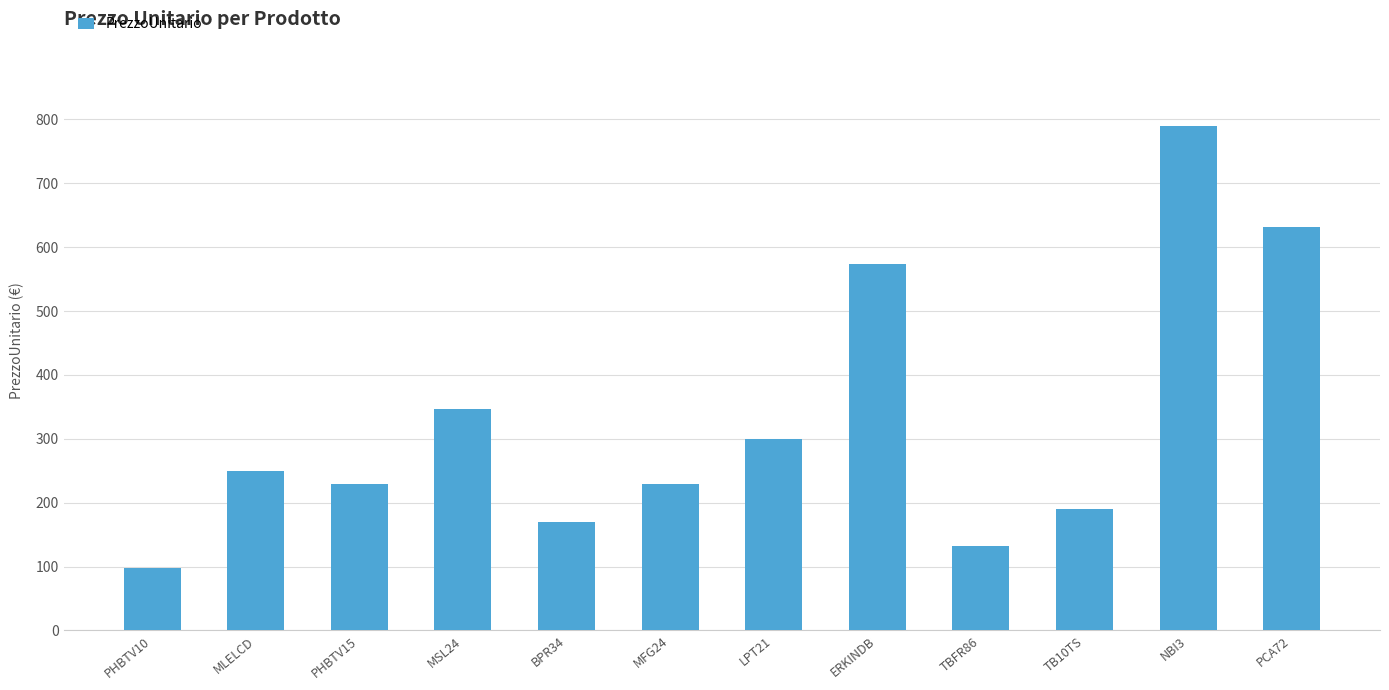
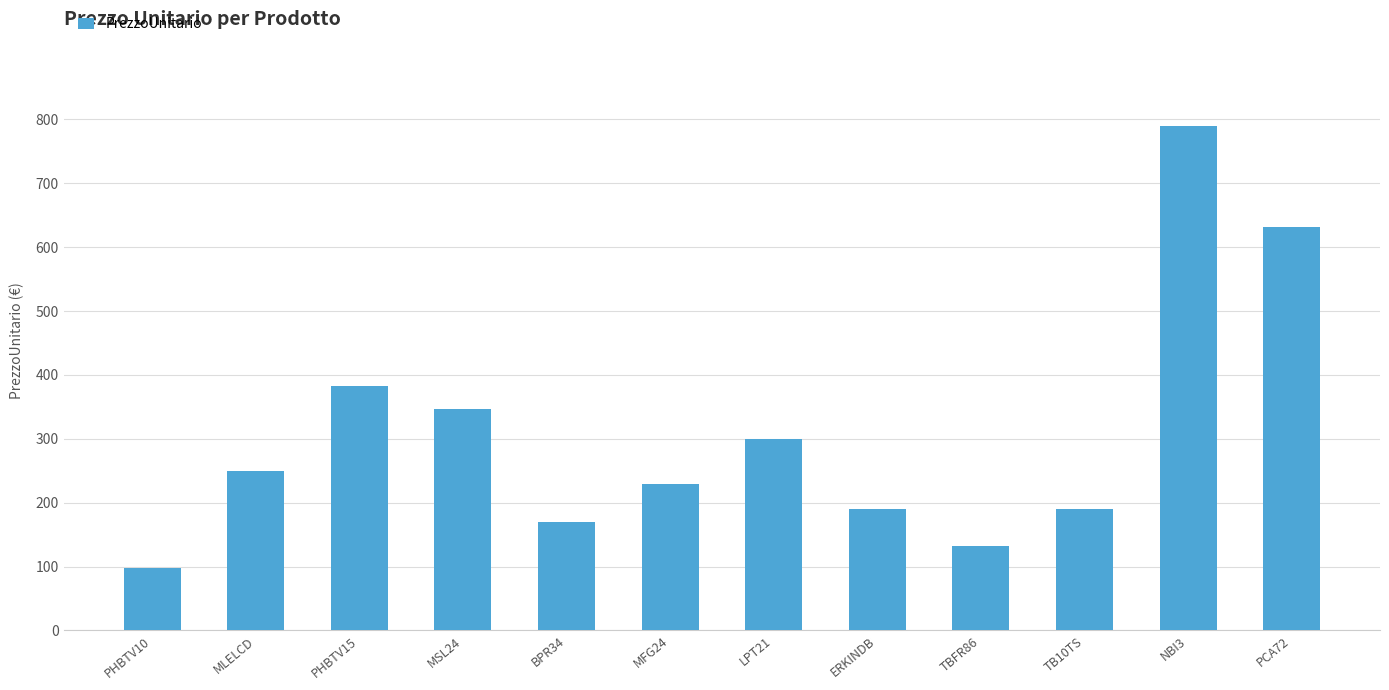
  {
    "PHBTV10": 100,
    "MLELCD": 250,
-   "PHBTV15": 230,
+   "PHBTV15": 380,
    "MSL24": 350,
    "BPR34": 170,
    "MFG24": 230,
    "LPT21": 300,
-   "ERKINDB": 570,
+   "ERKINDB": 190,
    "TBFR86": 130,
    "TB10TS": 190,
    "NBI3": 790,
    "PCA72": 630
  }
